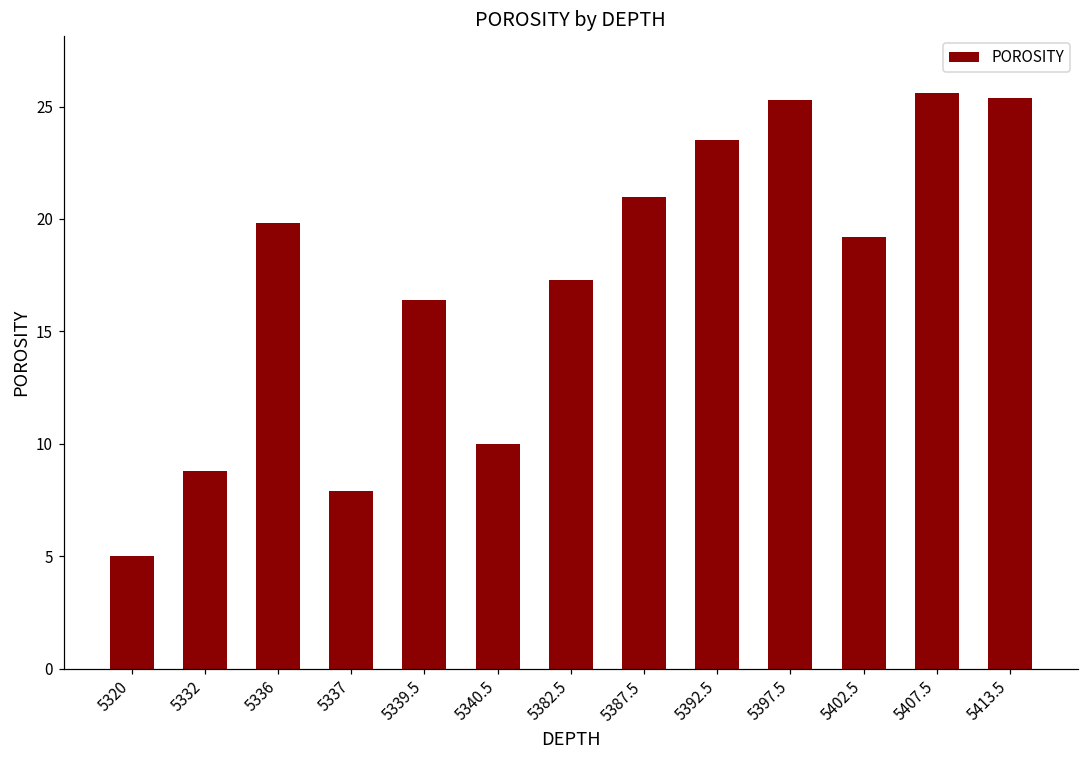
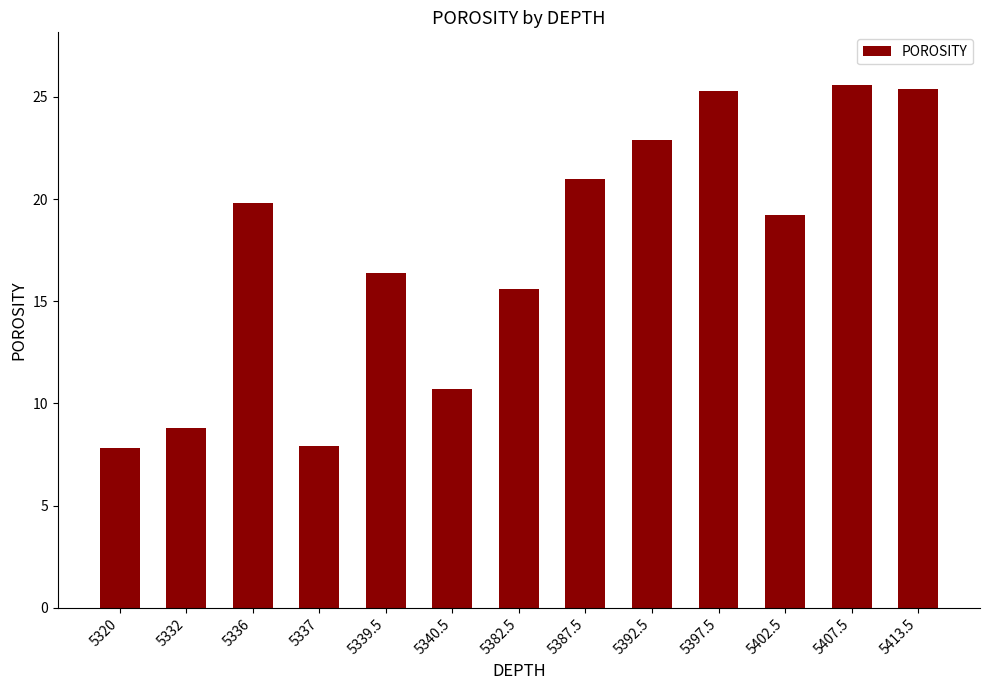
  {
-   "5320": 5.0,
+   "5320": 7.8,
    "5332": 8.8,
    "5336": 19.8,
    "5337": 7.9,
    "5339.5": 16.4,
-   "5340.5": 10.0,
-   "5382.5": 17.3,
+   "5340.5": 10.7,
+   "5382.5": 15.6,
    "5387.5": 21.0,
-   "5392.5": 23.5,
+   "5392.5": 22.9,
    "5397.5": 25.3,
    "5402.5": 19.2,
    "5407.5": 25.6,
    "5413.5": 25.4
  }
